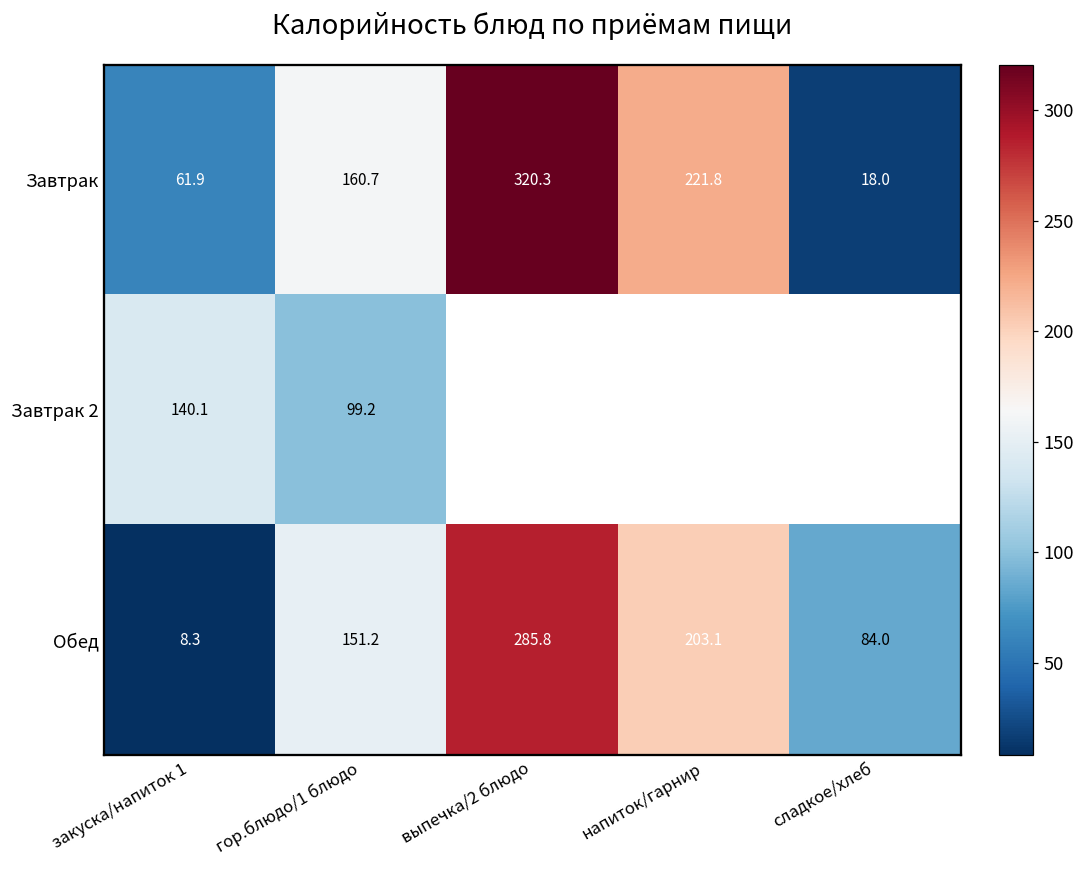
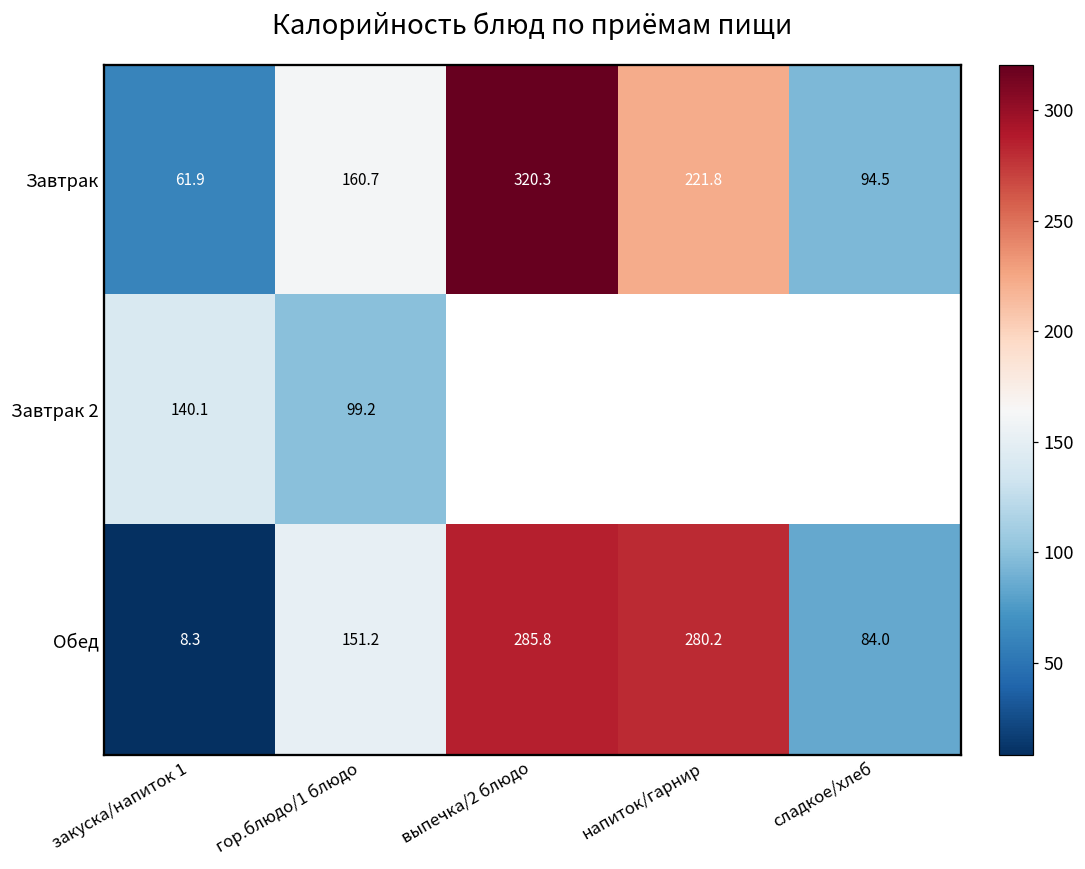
  {
    "Завтрак": {
      "закуска/напиток 1": 61.9,
      "гор.блюдо/1 блюдо": 160.7,
      "выпечка/2 блюдо": 320.3,
      "напиток/гарнир": 221.8,
-     "сладкое/хлеб": 18.0
+     "сладкое/хлеб": 94.5
    },
    "Завтрак 2": {
      "закуска/напиток 1": 140.1,
      "гор.блюдо/1 блюдо": 99.2
    },
    "Обед": {
      "закуска/напиток 1": 8.3,
      "гор.блюдо/1 блюдо": 151.2,
      "выпечка/2 блюдо": 285.8,
-     "напиток/гарнир": 203.1,
+     "напиток/гарнир": 280.2,
      "сладкое/хлеб": 84.0
    }
  }
